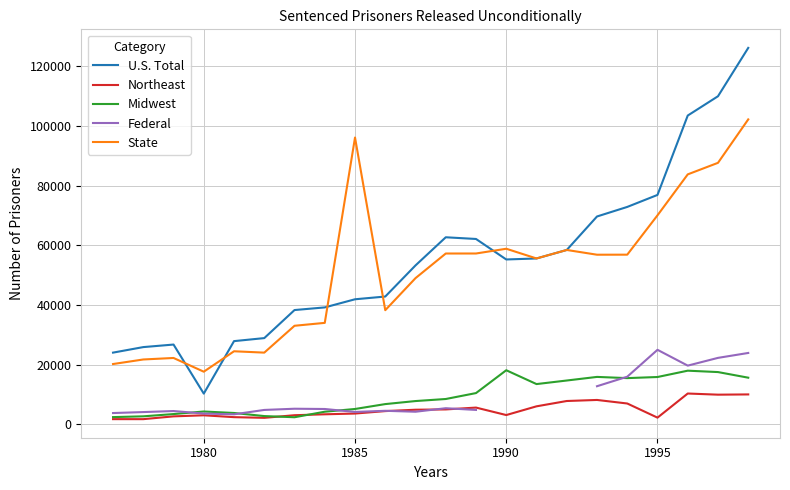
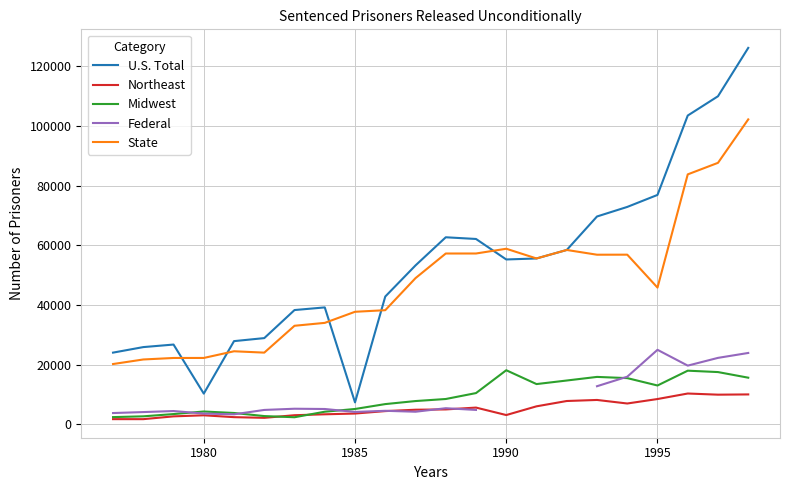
  {
    "U.S. Total": {
      "1980": 10000,
-     "1985": 42000,
+     "1985": 7000,
      "1990": 55000,
      "1995": 77000
    },
    "Northeast": {
      "1990": 3000,
-     "1995": 2000
+     "1995": 9000
    },
    "Midwest": {
      "1985": 5000,
      "1990": 18000,
-     "1995": 16000
+     "1995": 13000
    },
    "Federal": {
      "1995": 25000
    },
    "State": {
-     "1980": 18000,
-     "1985": 96000,
+     "1980": 22000,
+     "1985": 38000,
      "1990": 59000,
-     "1995": 70000
+     "1995": 46000
    }
  }
